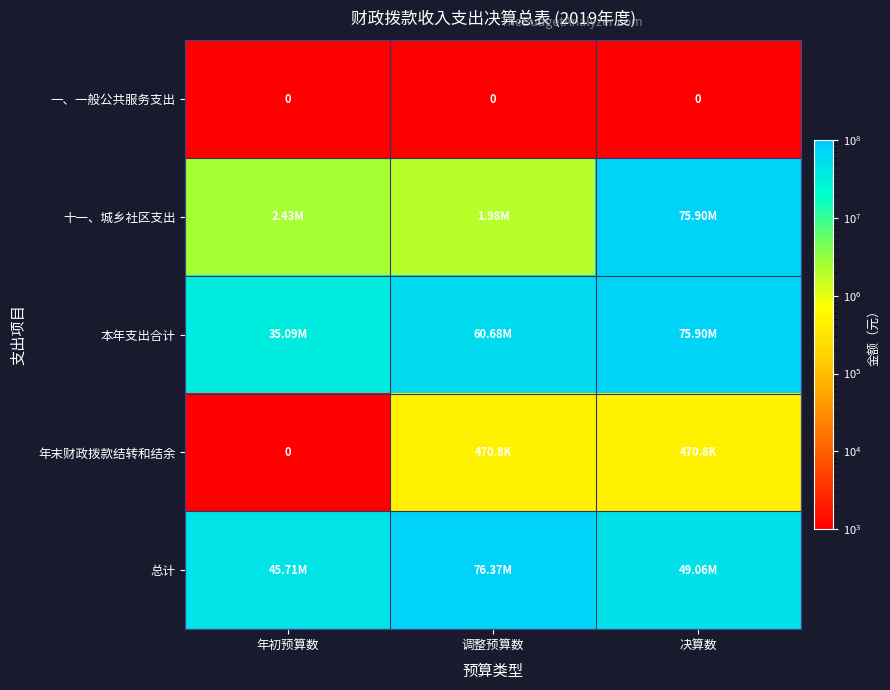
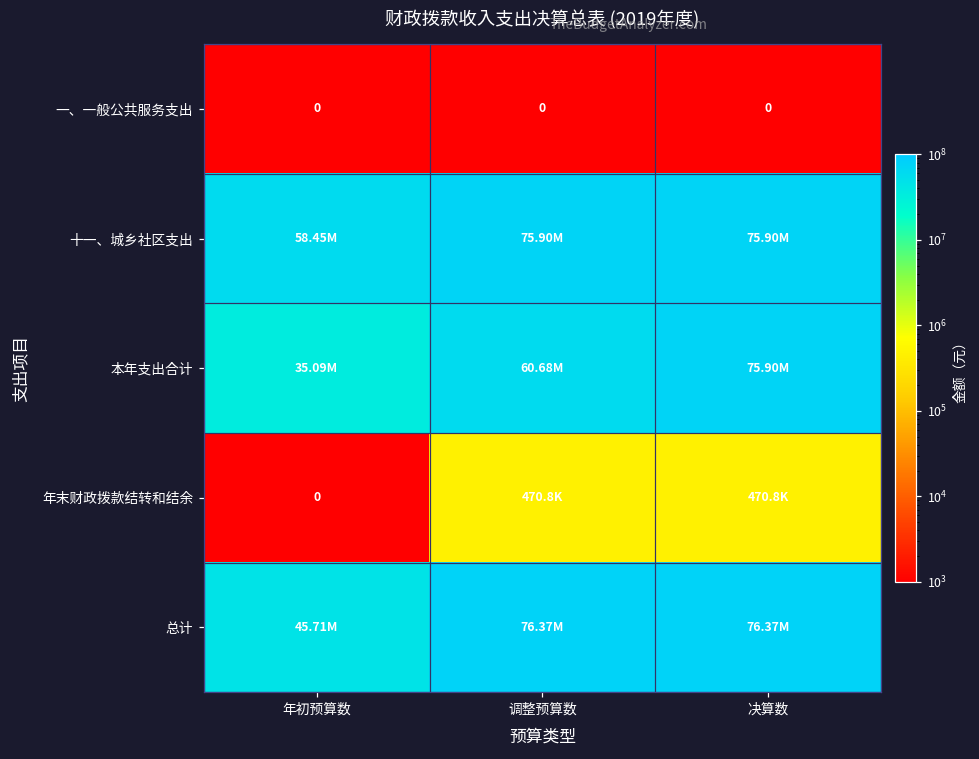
  {
    "一、一般公共服务支出": {
      "年初预算数": "0",
      "调整预算数": "0",
      "决算数": "0"
    },
    "十一、城乡社区支出": {
-     "年初预算数": "2.43M",
-     "调整预算数": "1.98M",
+     "年初预算数": "58.45M",
+     "调整预算数": "75.90M",
      "决算数": "75.90M"
    },
    "本年支出合计": {
      "年初预算数": "35.09M",
      "调整预算数": "60.68M",
      "决算数": "75.90M"
    },
    "年末财政拨款结转和结余": {
      "年初预算数": "0",
      "调整预算数": "470.8K",
      "决算数": "470.8K"
    },
    "总计": {
      "年初预算数": "45.71M",
      "调整预算数": "76.37M",
-     "决算数": "49.06M"
+     "决算数": "76.37M"
    }
  }
